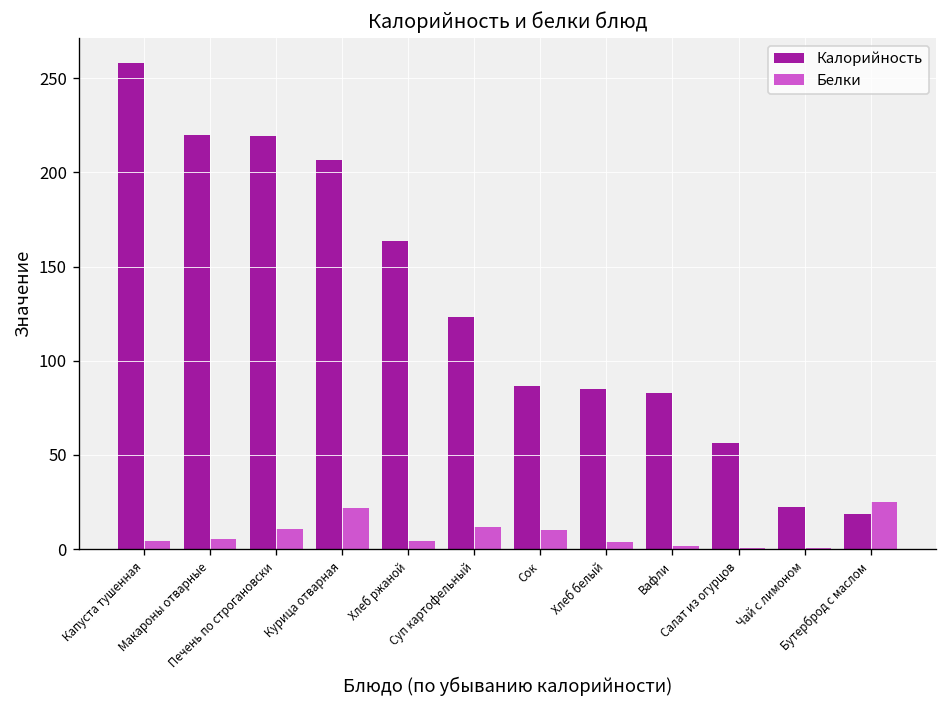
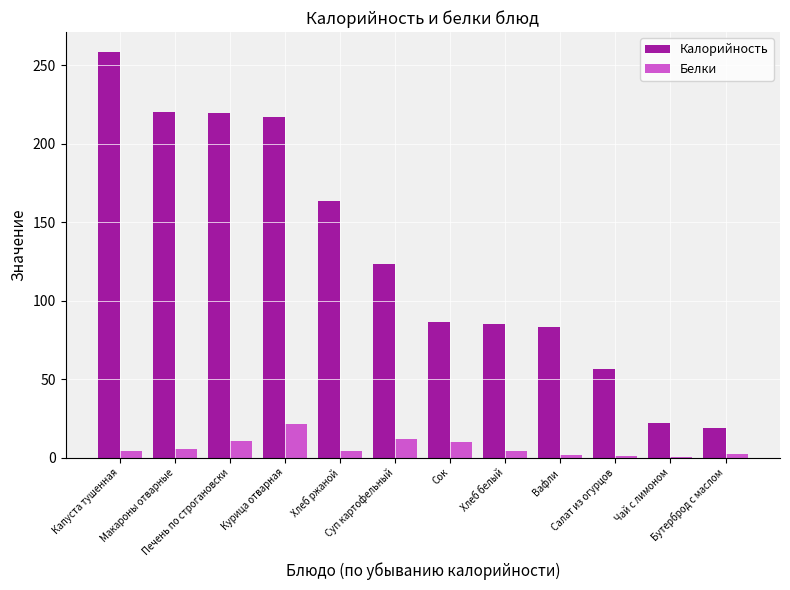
  {
    "Калорийность": {
      "Капуста тушенная": 258,
      "Макароны отварные": 220,
      "Печень по строгановски": 219,
-     "Курица отварная": 207,
+     "Курица отварная": 217,
      "Хлеб ржаной": 164,
      "Суп картофельный": 123,
      "Сок": 87,
      "Хлеб белый": 85,
      "Вафли": 83,
      "Салат из огурцов": 56,
      "Чай с лимоном": 22,
      "Бутерброд с маслом": 19
    },
    "Белки": {
      "Капуста тушенная": 4,
      "Макароны отварные": 5,
      "Печень по строгановски": 11,
      "Курица отварная": 22,
      "Хлеб ржаной": 4,
      "Суп картофельный": 12,
      "Сок": 10,
      "Хлеб белый": 4,
      "Вафли": 2,
-     "Бутерброд с маслом": 25
+     "Бутерброд с маслом": 2
    }
  }
